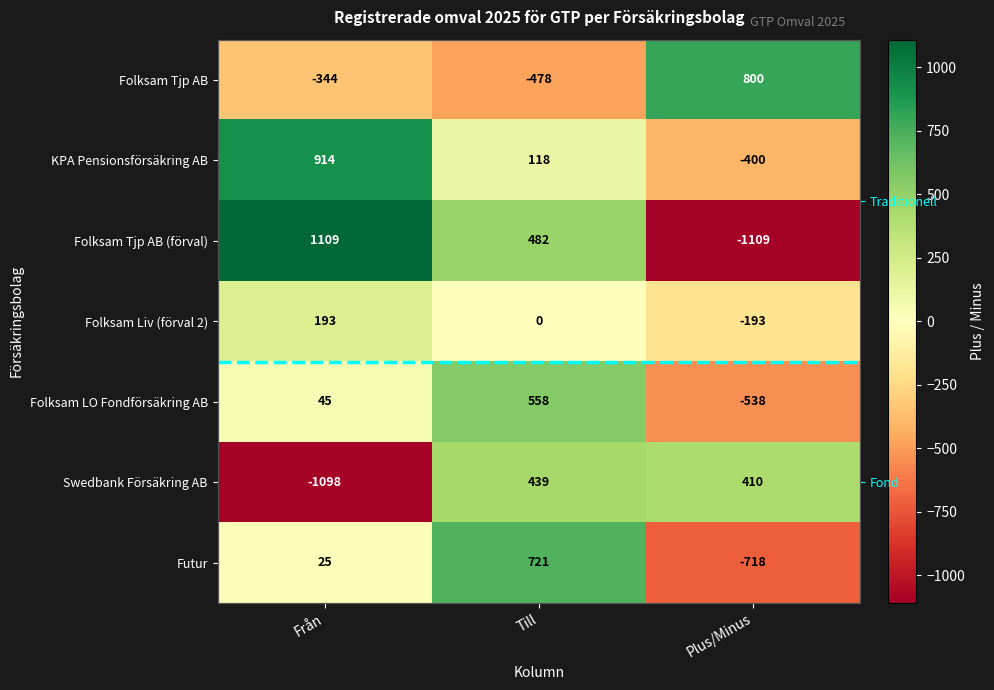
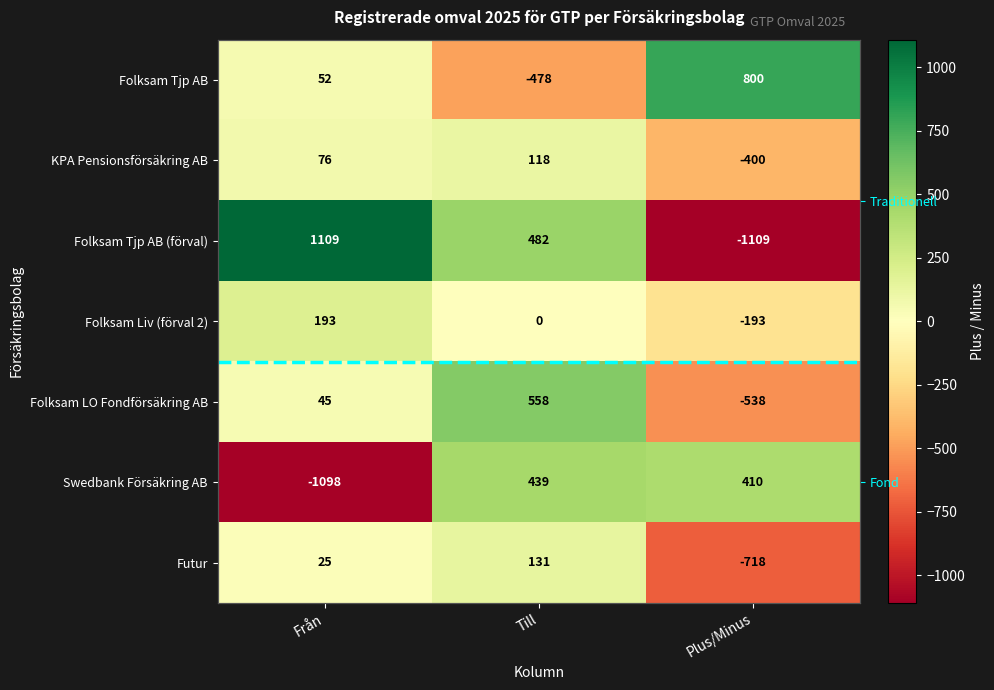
  {
    "Folksam Tjp AB": {
-     "Från": -344,
+     "Från": 52,
      "Till": -478,
      "Plus/Minus": 800
    },
    "KPA Pensionsförsäkring AB": {
-     "Från": 914,
+     "Från": 76,
      "Till": 118,
      "Plus/Minus": -400
    },
    "Folksam Tjp AB (förval)": {
      "Från": 1109,
      "Till": 482,
      "Plus/Minus": -1109
    },
    "Folksam Liv (förval 2)": {
      "Från": 193,
      "Till": 0,
      "Plus/Minus": -193
    },
    "Folksam LO Fondförsäkring AB": {
      "Från": 45,
      "Till": 558,
      "Plus/Minus": -538
    },
    "Swedbank Försäkring AB": {
      "Från": -1098,
      "Till": 439,
      "Plus/Minus": 410
    },
    "Futur": {
      "Från": 25,
-     "Till": 721,
+     "Till": 131,
      "Plus/Minus": -718
    }
  }
